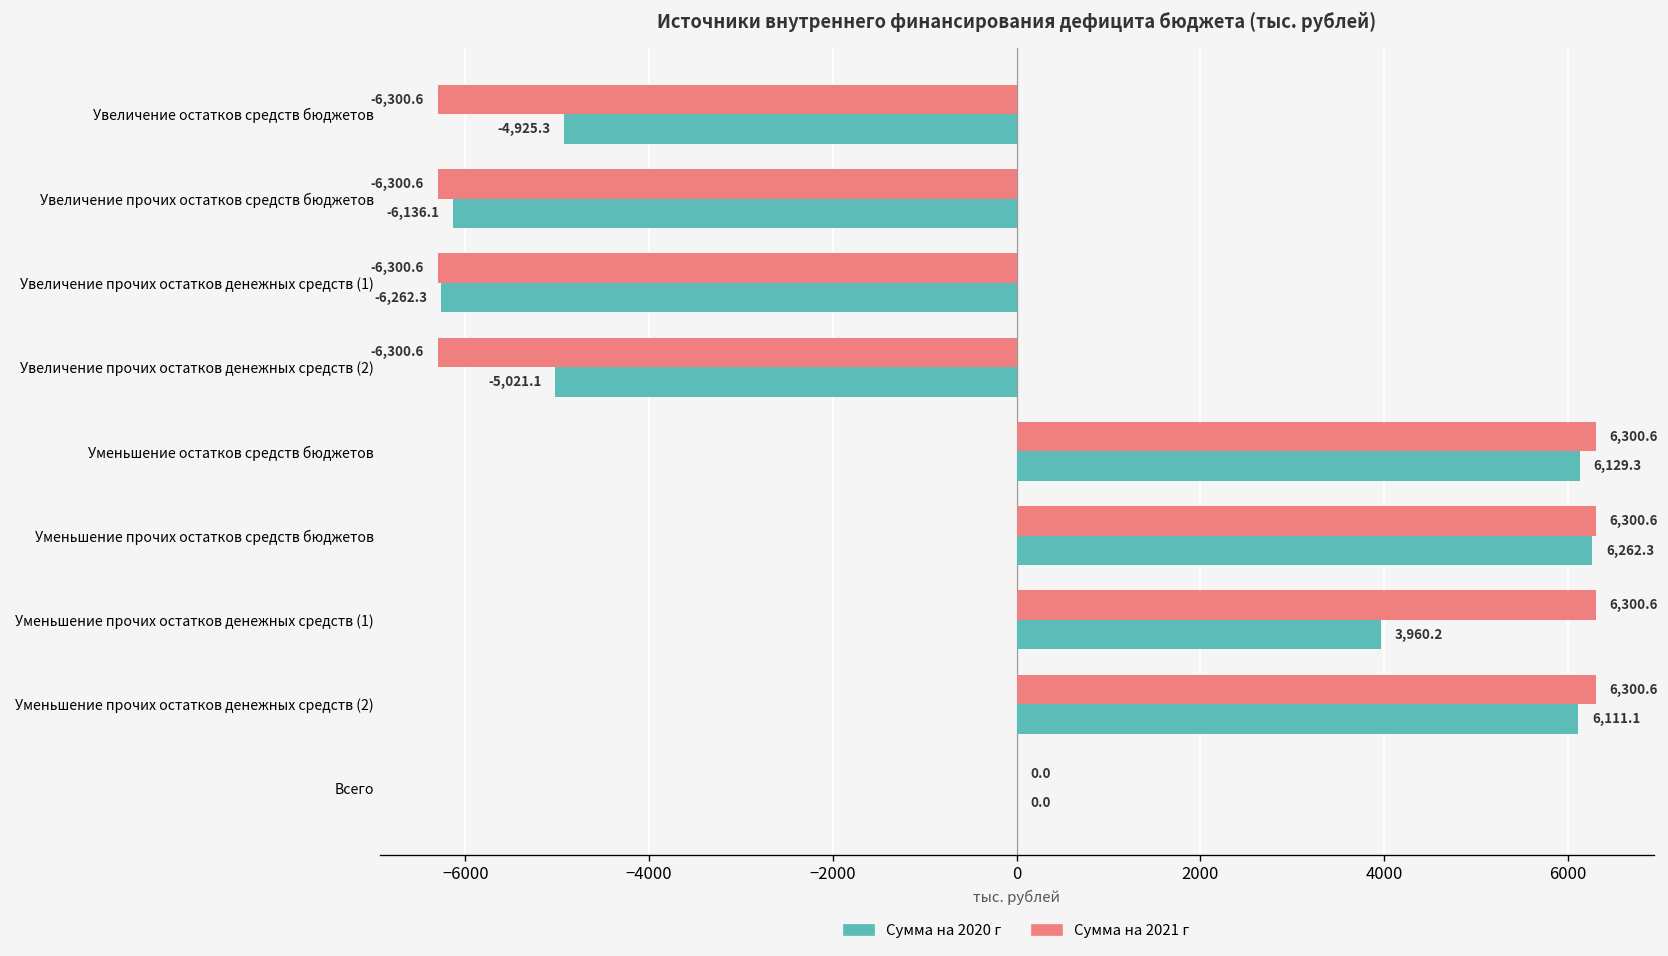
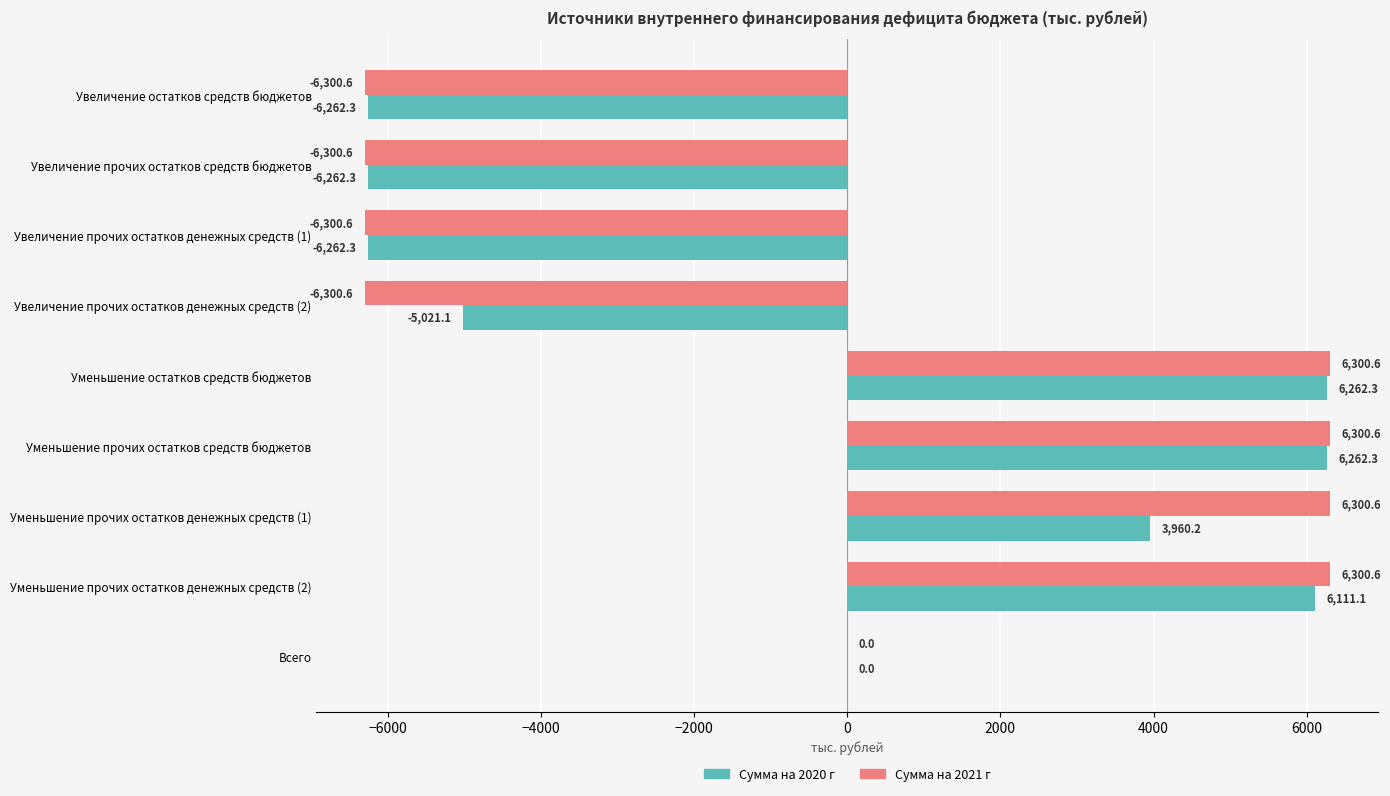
  {
    "Сумма на 2020 г": {
-     "Увеличение остатков средств бюджетов": "-4,925.3",
-     "Увеличение прочих остатков средств бюджетов": "-6,136.1",
+     "Увеличение остатков средств бюджетов": "-6,262.3",
+     "Увеличение прочих остатков средств бюджетов": "-6,262.3",
      "Увеличение прочих остатков денежных средств (1)": "-6,262.3",
      "Увеличение прочих остатков денежных средств (2)": "-5,021.1",
-     "Уменьшение остатков средств бюджетов": "6,129.3",
+     "Уменьшение остатков средств бюджетов": "6,262.3",
      "Уменьшение прочих остатков средств бюджетов": "6,262.3",
      "Уменьшение прочих остатков денежных средств (1)": "3,960.2",
      "Уменьшение прочих остатков денежных средств (2)": "6,111.1",
      "Всего": "0.0"
    },
    "Сумма на 2021 г": {
      "Увеличение остатков средств бюджетов": "-6,300.6",
      "Увеличение прочих остатков средств бюджетов": "-6,300.6",
      "Увеличение прочих остатков денежных средств (1)": "-6,300.6",
      "Увеличение прочих остатков денежных средств (2)": "-6,300.6",
      "Уменьшение остатков средств бюджетов": "6,300.6",
      "Уменьшение прочих остатков средств бюджетов": "6,300.6",
      "Уменьшение прочих остатков денежных средств (1)": "6,300.6",
      "Уменьшение прочих остатков денежных средств (2)": "6,300.6",
      "Всего": "0.0"
    }
  }
